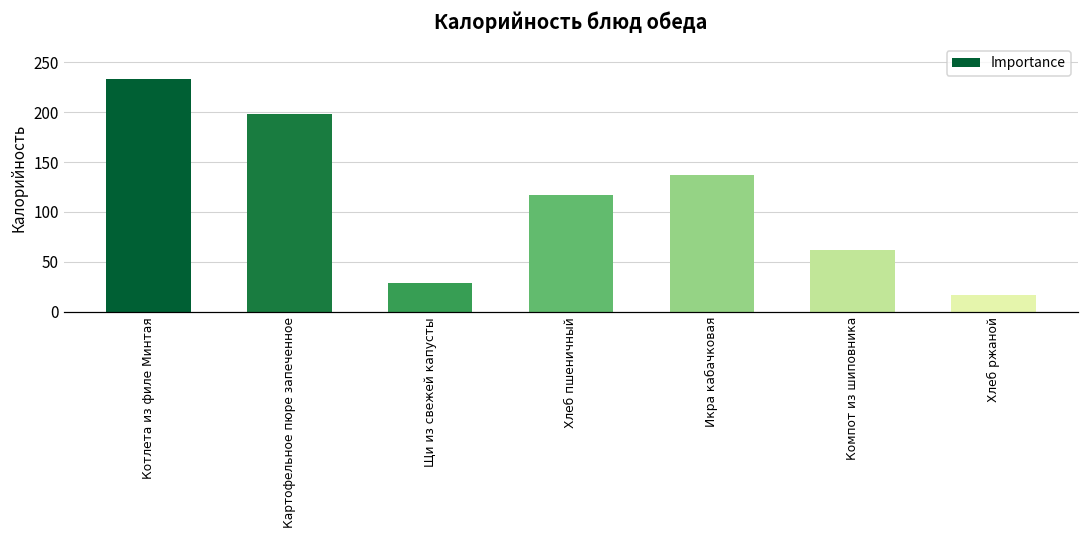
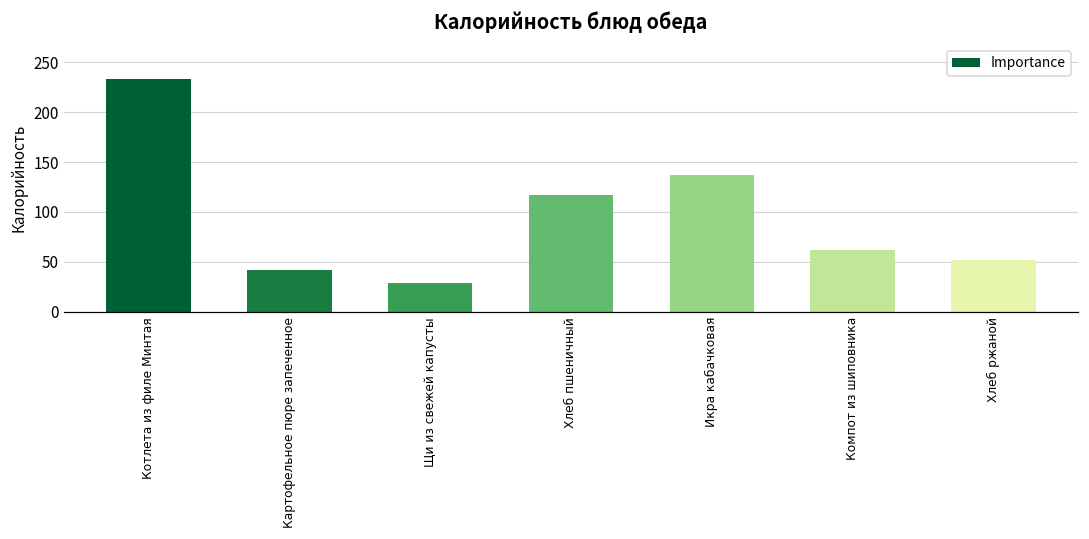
  {
    "Котлета из филе Минтая": 230,
-   "Картофельное пюре запеченное": 200,
+   "Картофельное пюре запеченное": 40,
    "Щи из свежей капусты": 30,
    "Хлеб пшеничный": 120,
    "Икра кабачковая": 140,
    "Компот из шиповника": 60,
-   "Хлеб ржаной": 20
+   "Хлеб ржаной": 50
  }
